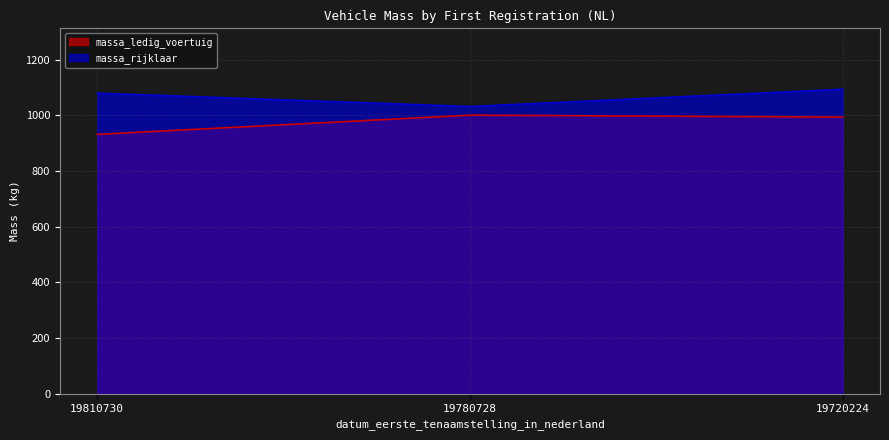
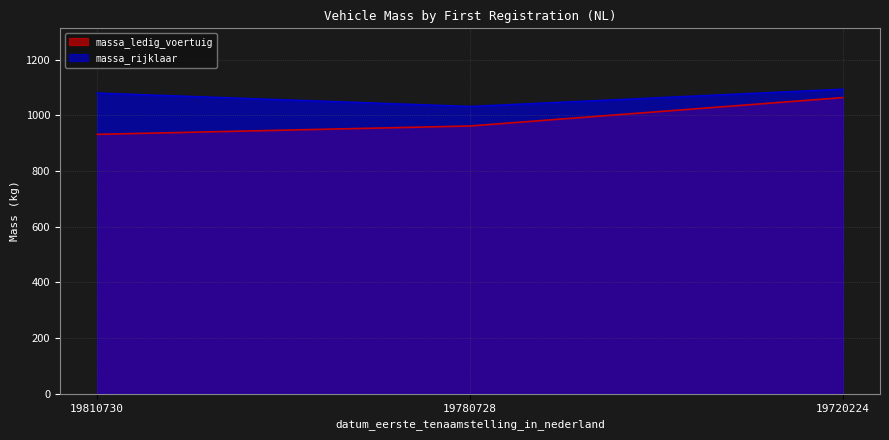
  {
    "massa_ledig_voertuig": {
      "19810730": 930,
-     "19780728": 1000,
-     "19720224": 990
+     "19780728": 960,
+     "19720224": 1060
    },
    "massa_rijklaar": {
      "19810730": 1080,
      "19780728": 1030,
      "19720224": 1090
    }
  }
